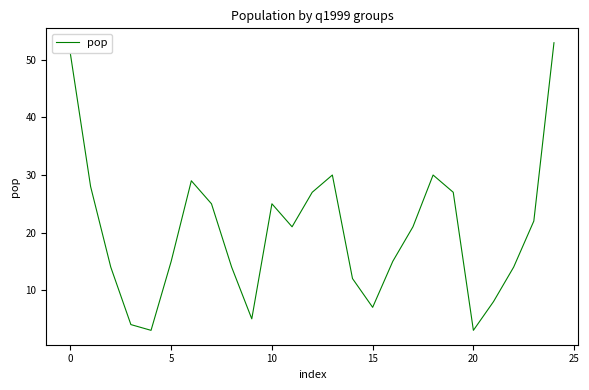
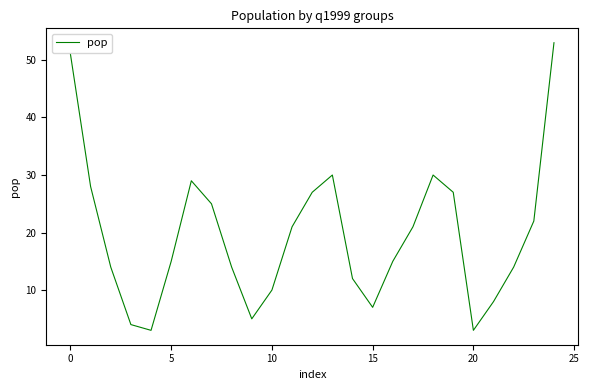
  {
    "0": 51,
    "5": 15,
-   "10": 25,
+   "10": 10,
    "15": 7,
    "20": 3
  }
